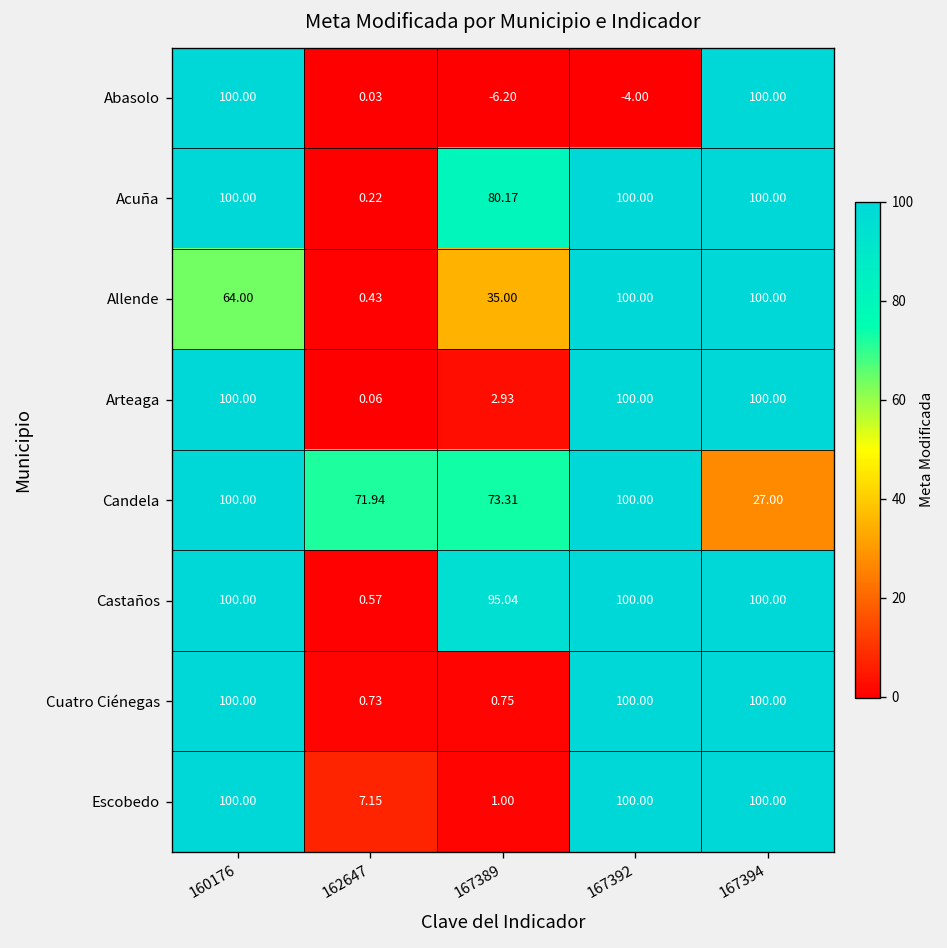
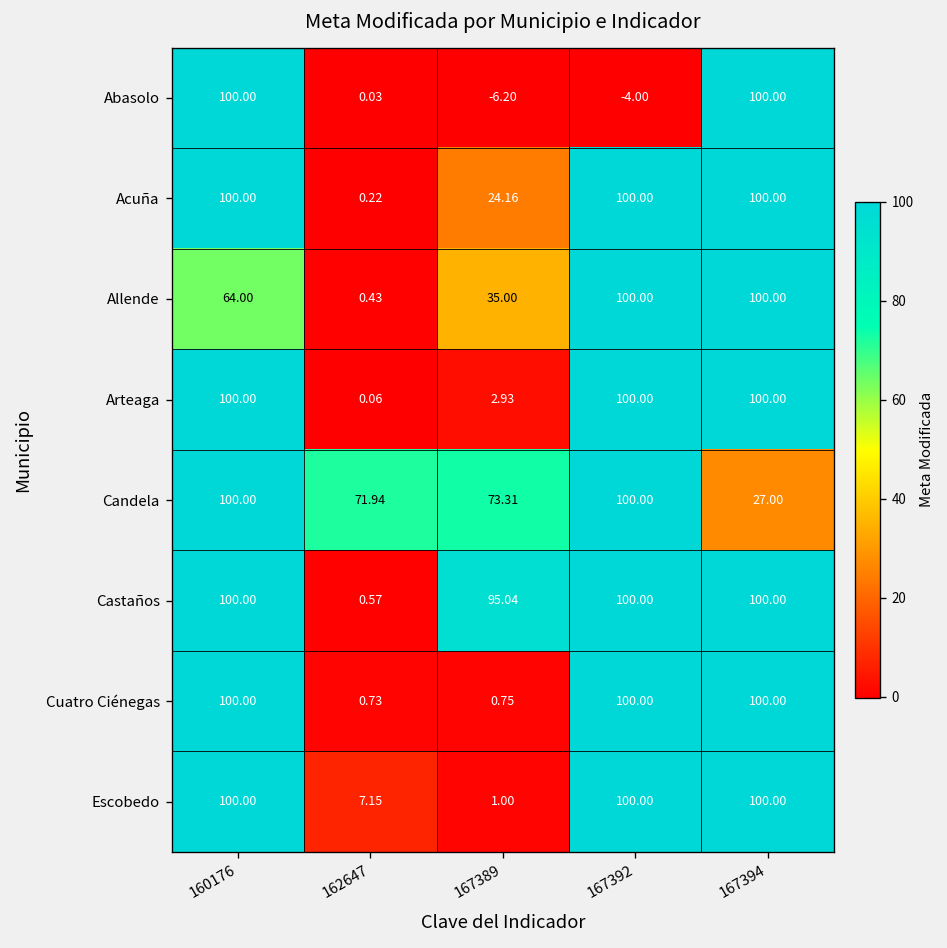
  {
    "Abasolo": {
      "160176": 100.00,
      "162647": 0.03,
      "167389": -6.20,
      "167392": -4.00,
      "167394": 100.00
    },
    "Acuña": {
      "160176": 100.00,
      "162647": 0.22,
-     "167389": 80.17,
+     "167389": 24.16,
      "167392": 100.00,
      "167394": 100.00
    },
    "Allende": {
      "160176": 64.00,
      "162647": 0.43,
      "167389": 35.00,
      "167392": 100.00,
      "167394": 100.00
    },
    "Arteaga": {
      "160176": 100.00,
      "162647": 0.06,
      "167389": 2.93,
      "167392": 100.00,
      "167394": 100.00
    },
    "Candela": {
      "160176": 100.00,
      "162647": 71.94,
      "167389": 73.31,
      "167392": 100.00,
      "167394": 27.00
    },
    "Castaños": {
      "160176": 100.00,
      "162647": 0.57,
      "167389": 95.04,
      "167392": 100.00,
      "167394": 100.00
    },
    "Cuatro Ciénegas": {
      "160176": 100.00,
      "162647": 0.73,
      "167389": 0.75,
      "167392": 100.00,
      "167394": 100.00
    },
    "Escobedo": {
      "160176": 100.00,
      "162647": 7.15,
      "167389": 1.00,
      "167392": 100.00,
      "167394": 100.00
    }
  }
